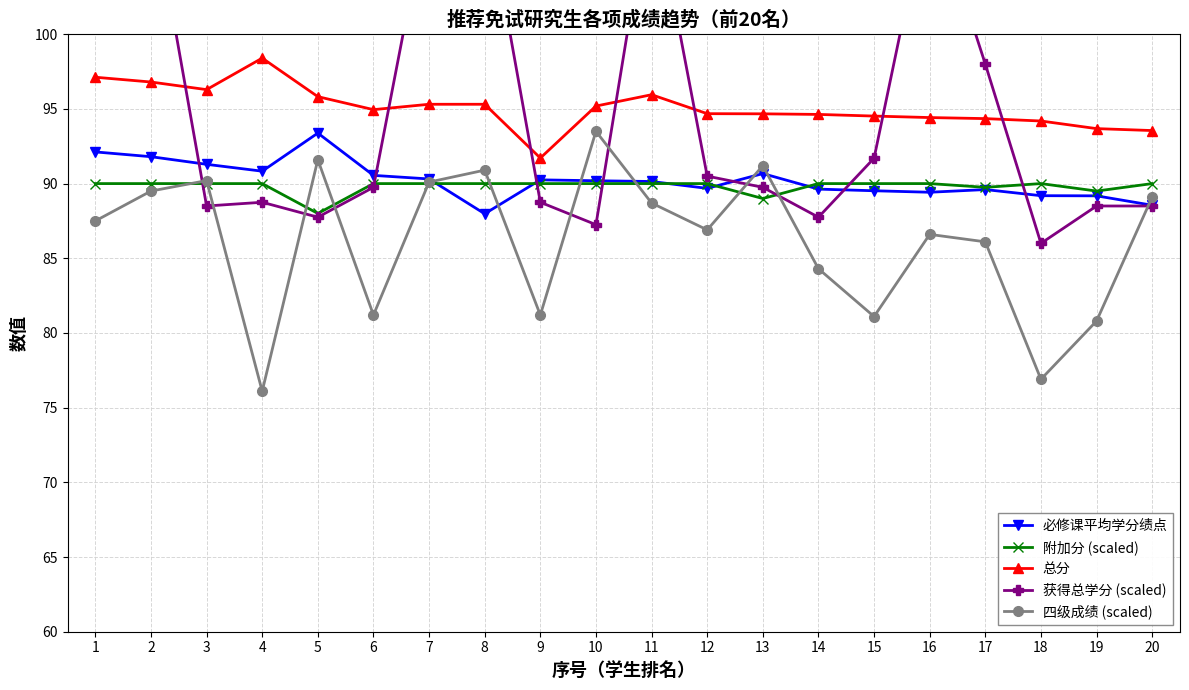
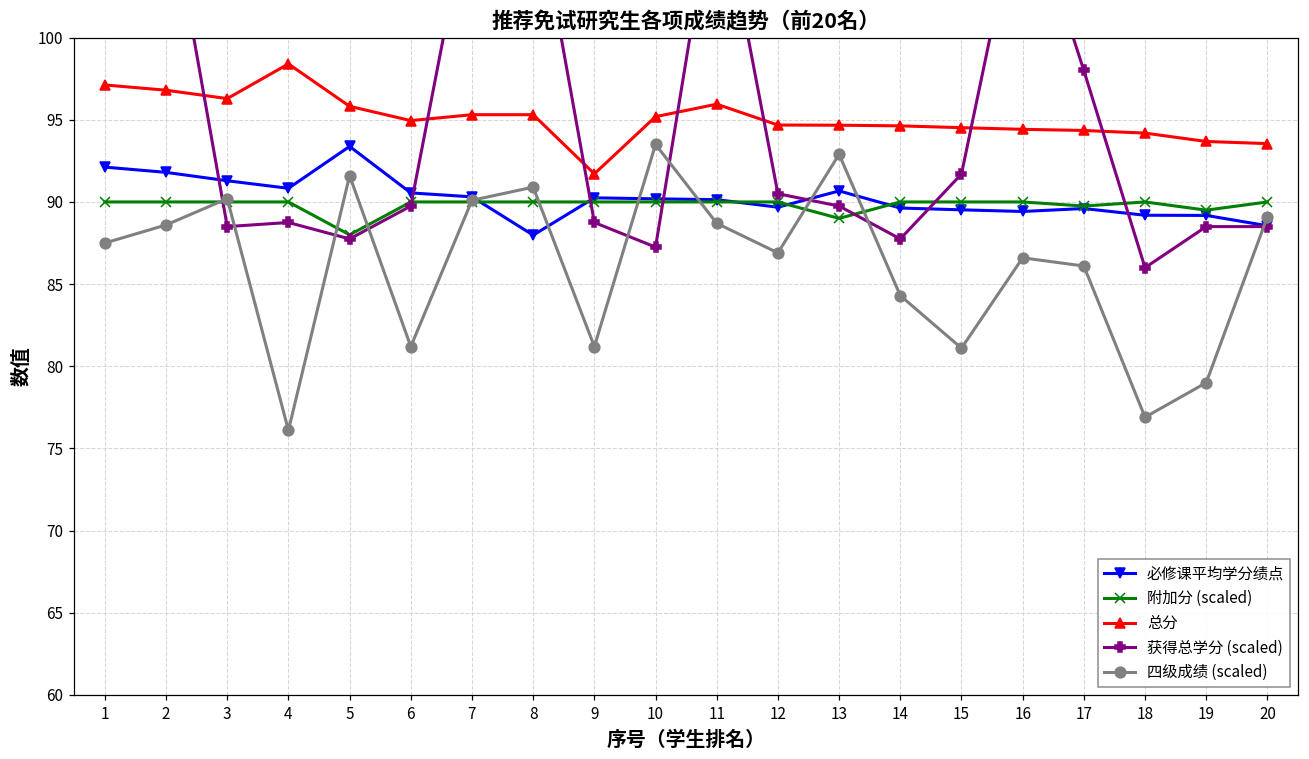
  {
    "必修课平均学分绩点": {
      "1": 92.1,
      "2": 91.8,
      "3": 91.3,
      "4": 90.8,
      "5": 93.4,
      "6": 90.6,
      "7": 90.3,
      "8": 88.0,
      "9": 90.3,
      "10": 90.2,
      "12": 89.7,
      "13": 90.7,
      "14": 89.6,
      "15": 89.5,
      "16": 89.4,
      "18": 89.2,
      "19": 89.2
    },
    "附加分 (scaled)": {
      "1": 90.0,
      "2": 90.0,
      "3": 90.0,
      "4": 90.0,
      "5": 88.0,
      "6": 90.0,
      "8": 90.0,
      "9": 90.0,
      "10": 90.0,
      "12": 90.0,
      "13": 89.0,
      "14": 90.0,
      "15": 90.0,
      "16": 90.0,
      "18": 90.0,
      "19": 89.5,
      "20": 90.0
    },
    "总分": {
      "1": 97.1,
      "2": 96.8,
      "3": 96.3,
      "4": 98.4,
      "5": 95.8,
      "6": 95.0,
      "7": 95.3,
      "8": 95.3,
      "9": 91.7,
      "10": 95.2,
      "11": 96.0,
      "12": 94.7,
      "13": 94.7,
      "14": 94.6,
      "15": 94.5,
      "16": 94.4,
      "17": 94.4,
      "18": 94.2,
      "19": 93.7,
      "20": 93.6
    },
    "获得总学分 (scaled)": {
      "3": 88.5,
      "4": 88.8,
      "5": 87.8,
      "6": 89.8,
      "9": 88.8,
      "10": 87.3,
      "12": 90.5,
      "13": 89.8,
      "14": 87.8,
      "15": 91.7,
      "17": 98.0,
      "18": 86.0,
      "19": 88.5
    },
    "四级成绩 (scaled)": {
      "1": 87.5,
-     "2": 89.5,
+     "2": 88.6,
      "3": 90.2,
      "4": 76.1,
      "5": 91.6,
      "6": 81.2,
      "8": 90.9,
      "9": 81.2,
      "10": 93.5,
      "11": 88.7,
      "12": 86.9,
-     "13": 91.2,
+     "13": 92.9,
      "14": 84.3,
      "15": 81.1,
      "16": 86.6,
      "17": 86.1,
      "18": 76.9,
-     "19": 80.8,
+     "19": 79.0,
      "20": 89.1
    }
  }
